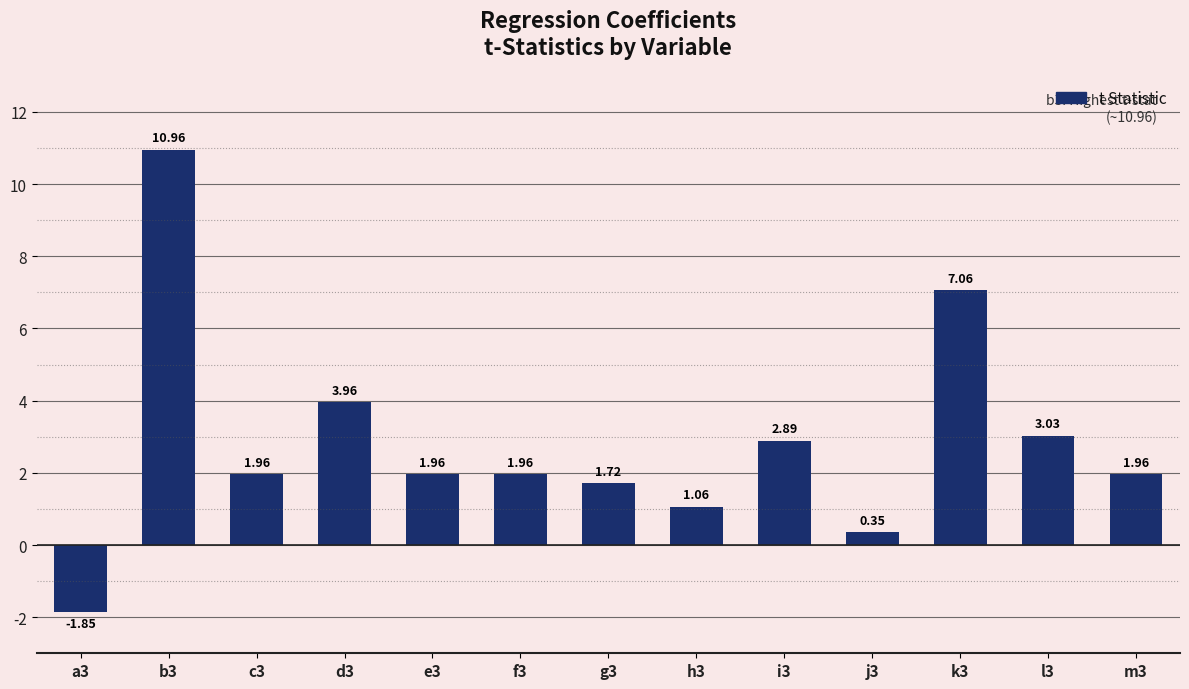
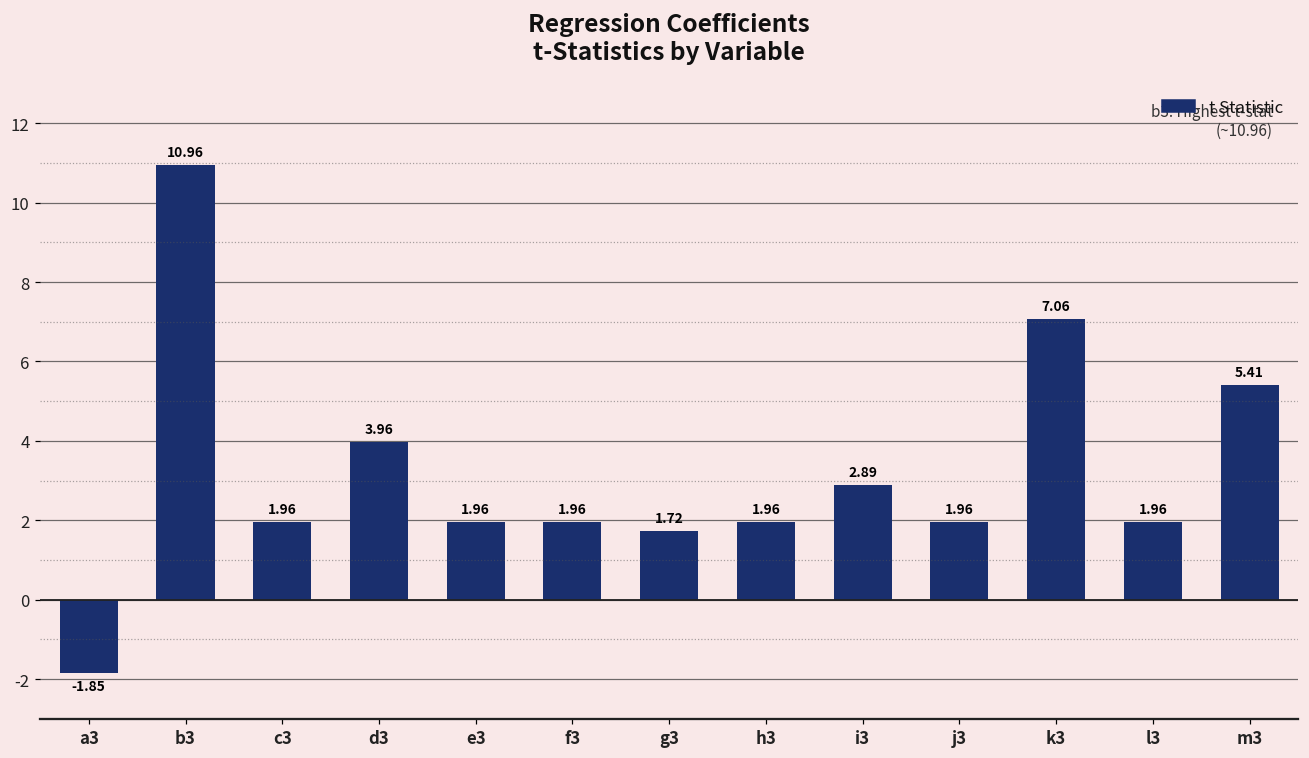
  {
    "a3": -1.85,
    "b3": 10.96,
    "c3": 1.96,
    "d3": 3.96,
    "e3": 1.96,
    "f3": 1.96,
    "g3": 1.72,
-   "h3": 1.06,
+   "h3": 1.96,
    "i3": 2.89,
-   "j3": 0.35,
+   "j3": 1.96,
    "k3": 7.06,
-   "l3": 3.03,
-   "m3": 1.96
+   "l3": 1.96,
+   "m3": 5.41
  }
